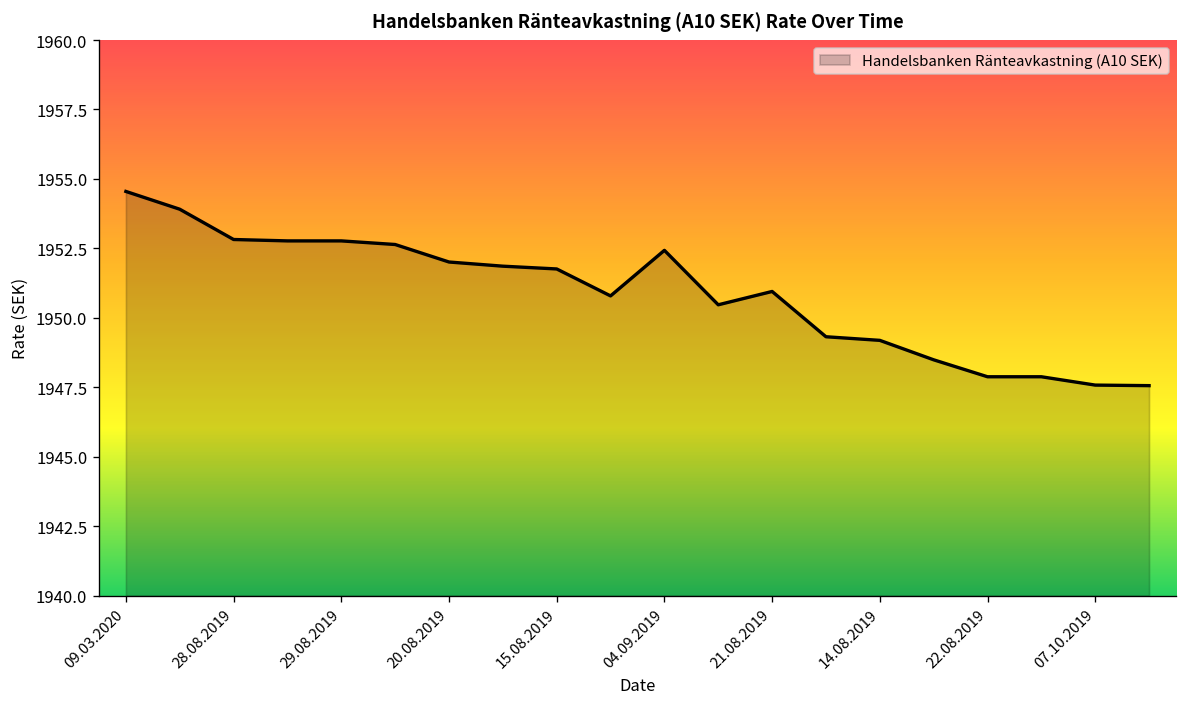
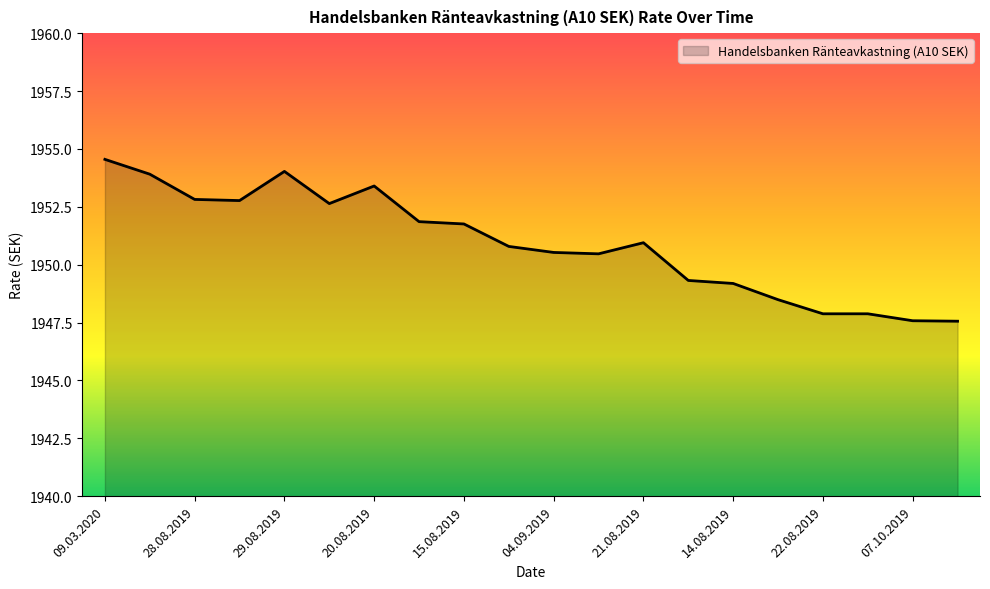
  {
    "09.03.2020": 1954.6,
    "28.08.2019": 1952.8,
-   "29.08.2019": 1952.8,
-   "20.08.2019": 1952.0,
+   "29.08.2019": 1954.0,
+   "20.08.2019": 1953.4,
    "15.08.2019": 1951.8,
-   "04.09.2019": 1952.4,
+   "04.09.2019": 1950.5,
    "21.08.2019": 1951.0,
    "14.08.2019": 1949.2,
    "22.08.2019": 1947.9,
    "07.10.2019": 1947.6
  }
